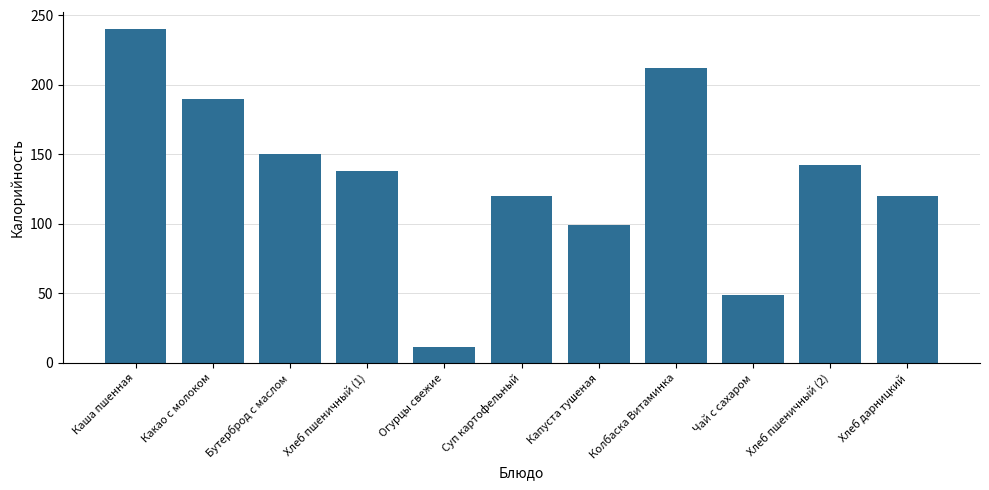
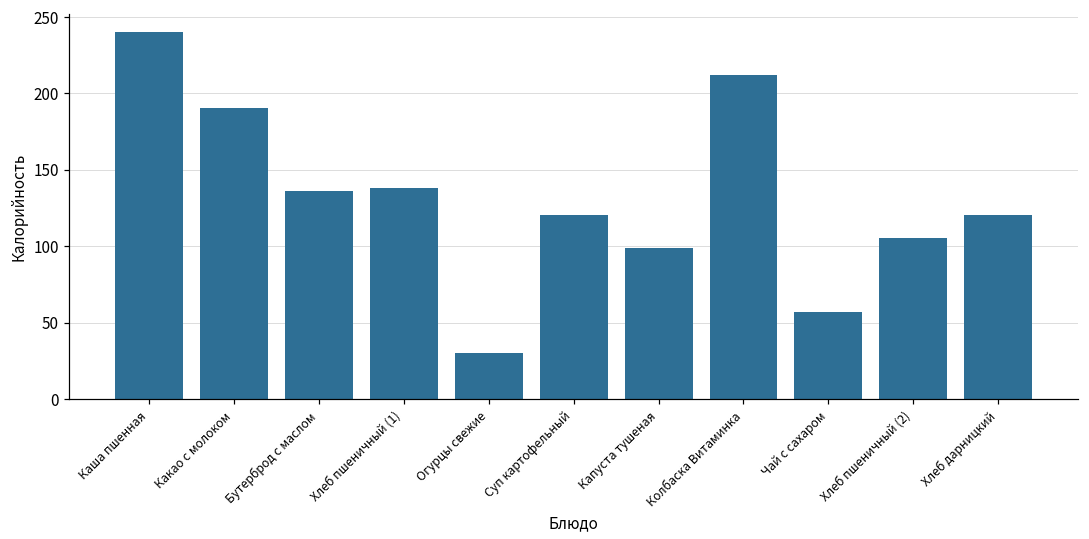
  {
    "Каша пшенная": 240,
    "Какао с молоком": 190,
-   "Бутерброд с маслом": 150,
+   "Бутерброд с маслом": 136,
    "Хлеб пшеничный (1)": 138,
-   "Огурцы свежие": 11,
+   "Огурцы свежие": 30,
    "Суп картофельный": 120,
    "Капуста тушеная": 99,
    "Колбаска Витаминка": 212,
-   "Чай с сахаром": 49,
-   "Хлеб пшеничный (2)": 142,
+   "Чай с сахаром": 57,
+   "Хлеб пшеничный (2)": 105,
    "Хлеб дарницкий": 120
  }
